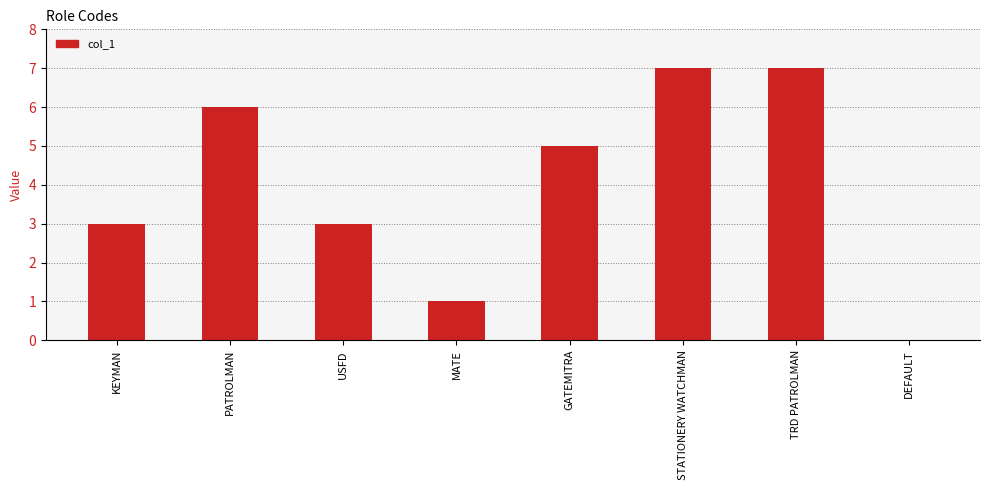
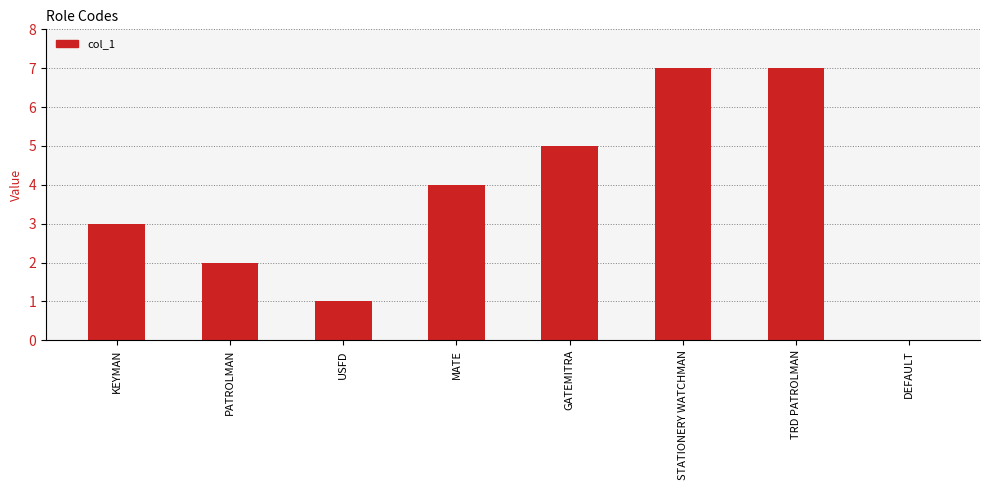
  {
    "KEYMAN": 3,
-   "PATROLMAN": 6,
-   "USFD": 3,
-   "MATE": 1,
+   "PATROLMAN": 2,
+   "USFD": 1,
+   "MATE": 4,
    "GATEMITRA": 5,
    "STATIONERY WATCHMAN": 7,
    "TRD PATROLMAN": 7,
    "DEFAULT": 0
  }
